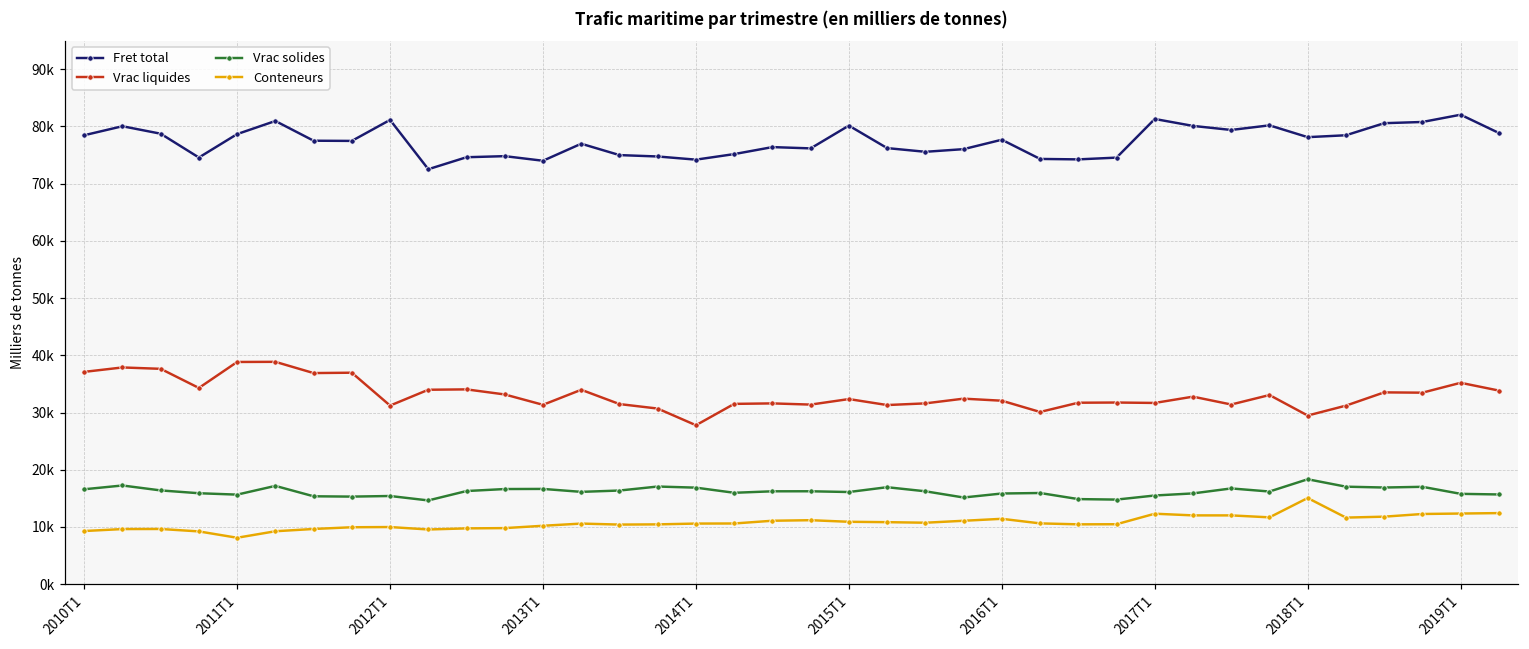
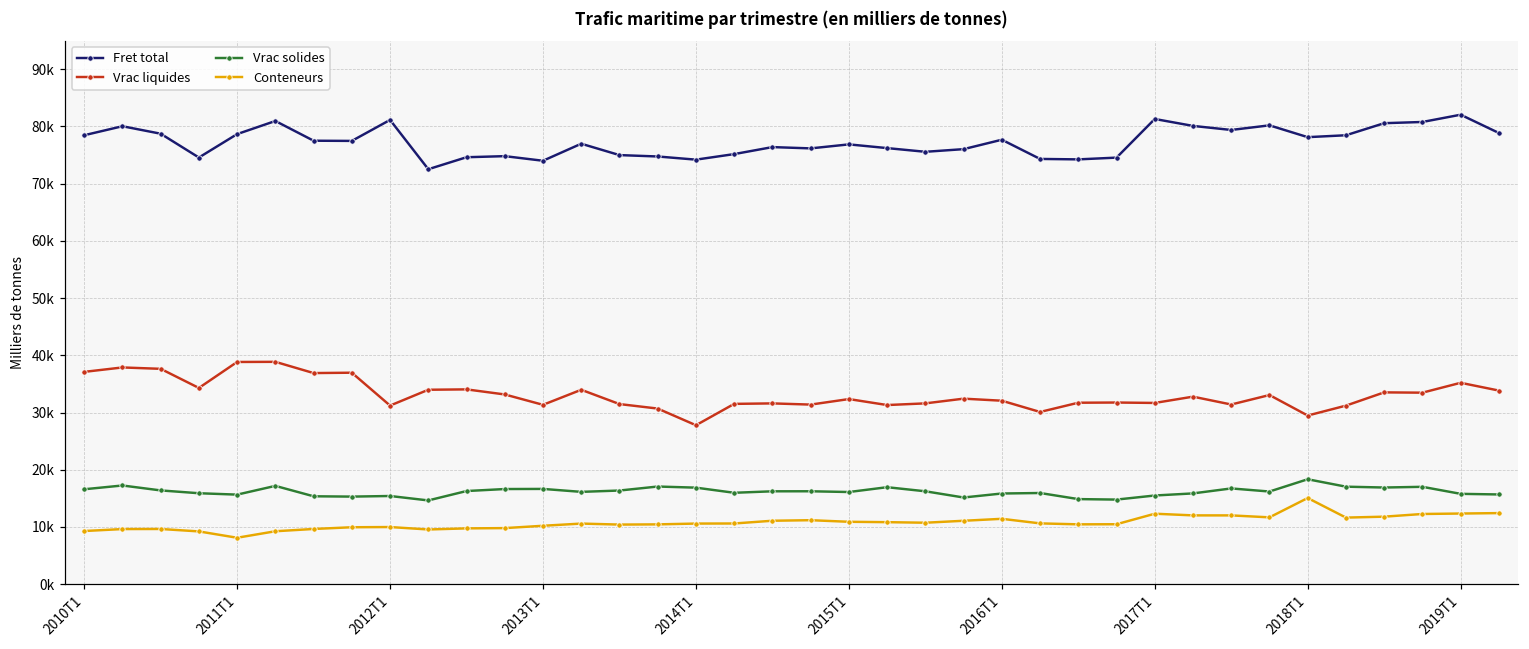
  {
    "Fret total": {
      "2010T1": 78000,
      "2011T1": 79000,
      "2012T1": 81000,
      "2013T1": 74000,
      "2014T1": 74000,
-     "2015T1": 80000,
+     "2015T1": 77000,
      "2016T1": 78000,
      "2017T1": 81000,
      "2018T1": 78000,
      "2019T1": 82000
    },
    "Vrac liquides": {
      "2010T1": 37000,
      "2011T1": 39000,
      "2012T1": 31000,
      "2013T1": 31000,
      "2014T1": 28000,
      "2015T1": 32000,
      "2016T1": 32000,
      "2017T1": 32000,
      "2018T1": 29000,
      "2019T1": 35000
    },
    "Vrac solides": {
      "2010T1": 17000,
      "2011T1": 16000,
      "2012T1": 15000,
      "2013T1": 17000,
      "2014T1": 17000,
      "2015T1": 16000,
      "2016T1": 16000,
      "2017T1": 15000,
      "2018T1": 18000,
      "2019T1": 16000
    },
    "Conteneurs": {
      "2010T1": 9000,
      "2011T1": 8000,
      "2012T1": 10000,
      "2013T1": 10000,
      "2014T1": 11000,
      "2015T1": 11000,
      "2016T1": 11000,
      "2017T1": 12000,
      "2018T1": 15000,
      "2019T1": 12000
    }
  }
